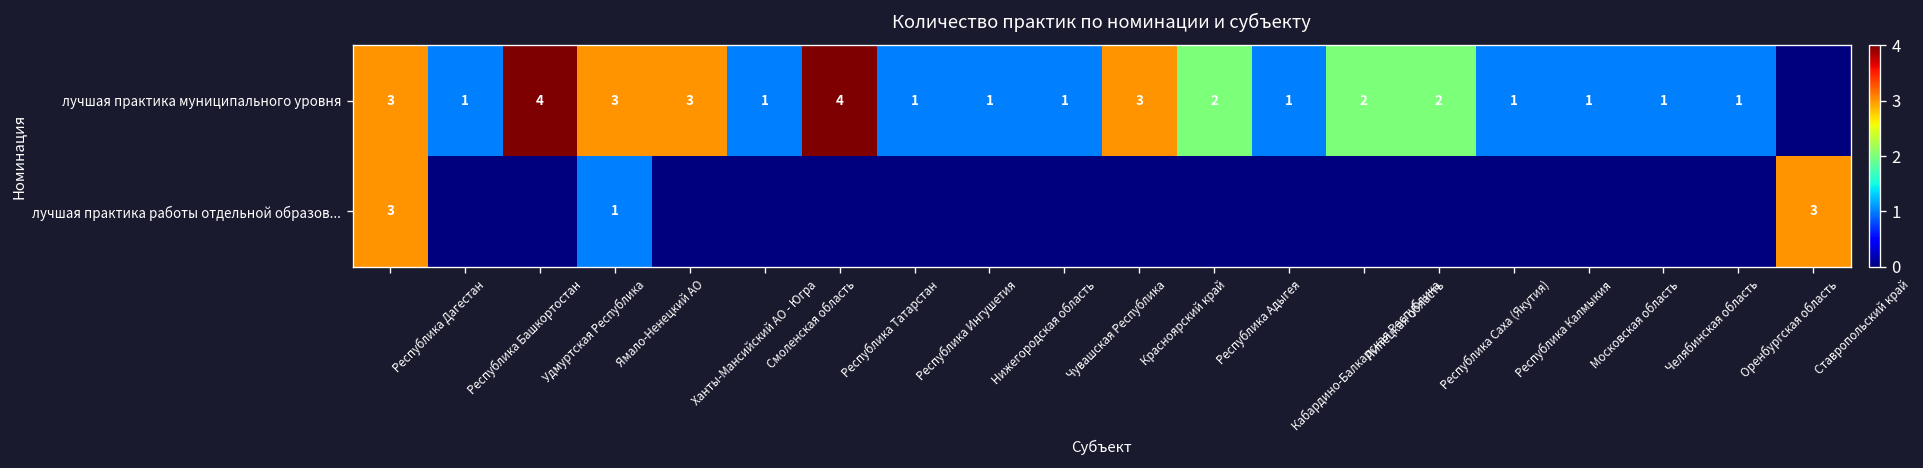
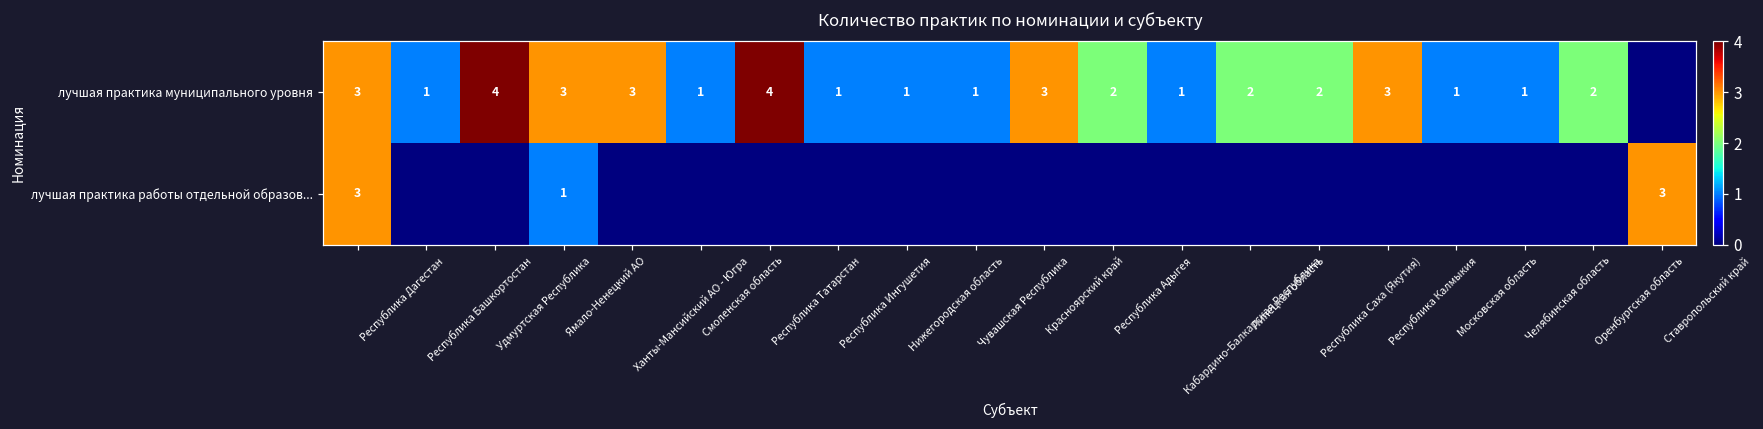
  {
    "лучшая практика муниципального уровня": {
      "Республика Дагестан": 3,
      "Республика Башкортостан": 1,
      "Удмуртская Республика": 4,
      "Ямало-Ненецкий АО": 3,
      "Ханты-Мансийский АО - Югра": 3,
      "Смоленская область": 1,
      "Республика Татарстан": 4,
      "Республика Ингушетия": 1,
      "Нижегородская область": 1,
      "Чувашская Республика": 1,
      "Красноярский край": 3,
      "Республика Адыгея": 2,
      "Кабардино-Балкарская Республика": 1,
      "Липецкая область": 2,
      "Республика Саха (Якутия)": 2,
-     "Республика Калмыкия": 1,
+     "Республика Калмыкия": 3,
      "Московская область": 1,
      "Челябинская область": 1,
-     "Оренбургская область": 1
+     "Оренбургская область": 2
    },
    "лучшая практика работы отдельной образов...": {
      "Республика Дагестан": 3,
      "Ямало-Ненецкий АО": 1,
      "Ставропольский край": 3
    }
  }
